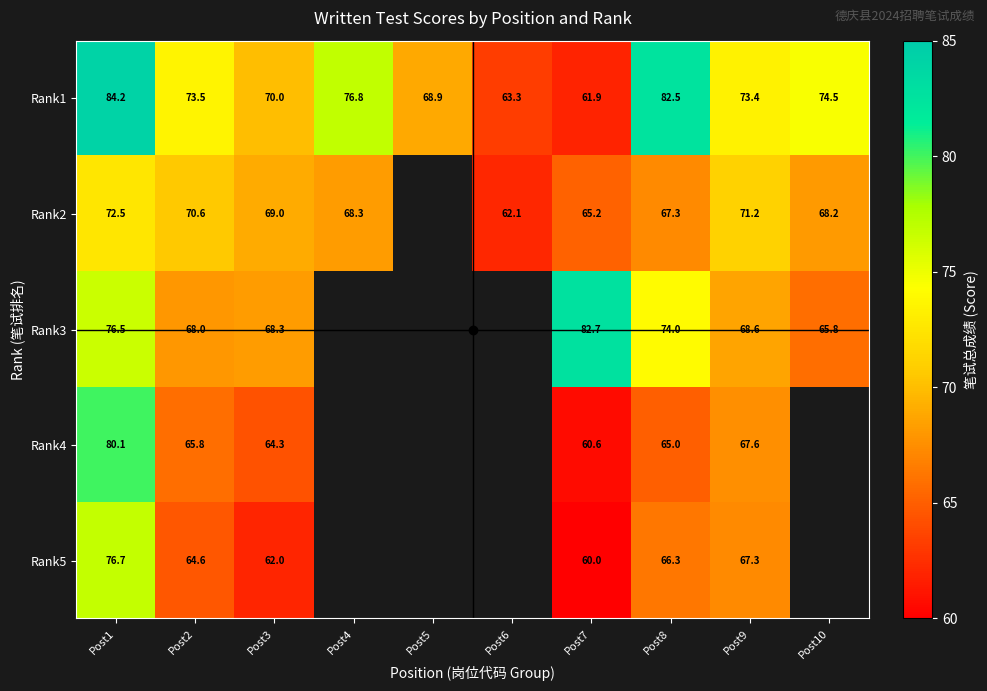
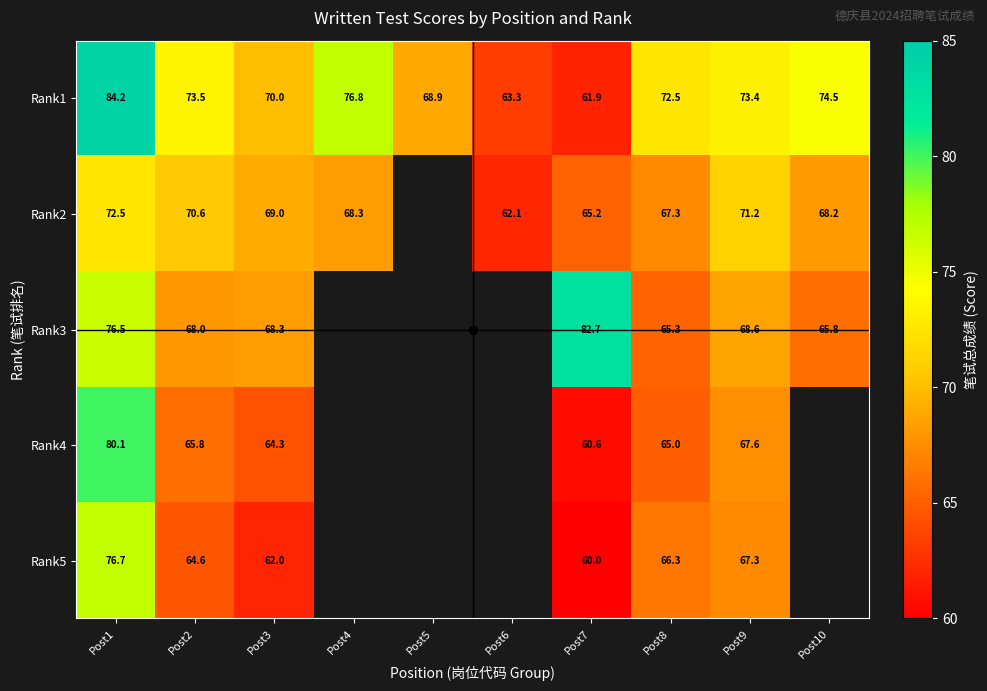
  {
    "Rank1": {
      "Post1": 84.2,
      "Post2": 73.5,
      "Post3": 70.0,
      "Post4": 76.8,
      "Post5": 68.9,
      "Post6": 63.3,
      "Post7": 61.9,
-     "Post8": 82.5,
+     "Post8": 72.5,
      "Post9": 73.4,
      "Post10": 74.5
    },
    "Rank2": {
      "Post1": 72.5,
      "Post2": 70.6,
      "Post3": 69.0,
      "Post4": 68.3,
      "Post6": 62.1,
      "Post7": 65.2,
      "Post8": 67.3,
      "Post9": 71.2,
      "Post10": 68.2
    },
    "Rank3": {
      "Post1": 76.5,
      "Post2": 68.0,
      "Post3": 68.3,
      "Post7": 82.7,
-     "Post8": 74.0,
+     "Post8": 65.3,
      "Post9": 68.6,
      "Post10": 65.8
    },
    "Rank4": {
      "Post1": 80.1,
      "Post2": 65.8,
      "Post3": 64.3,
      "Post7": 60.6,
      "Post8": 65.0,
      "Post9": 67.6
    },
    "Rank5": {
      "Post1": 76.7,
      "Post2": 64.6,
      "Post3": 62.0,
      "Post7": 60.0,
      "Post8": 66.3,
      "Post9": 67.3
    }
  }
